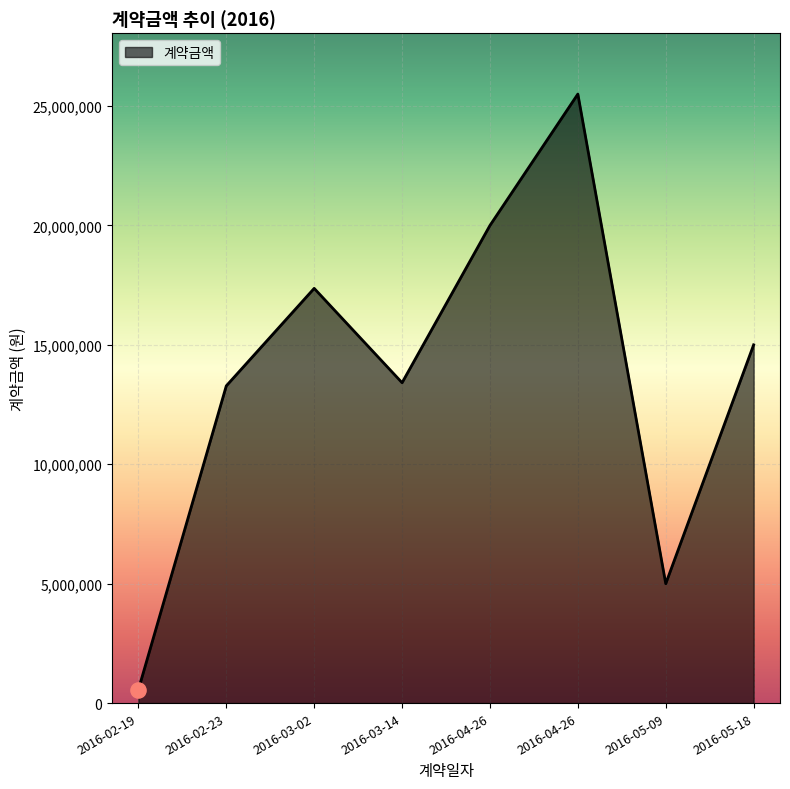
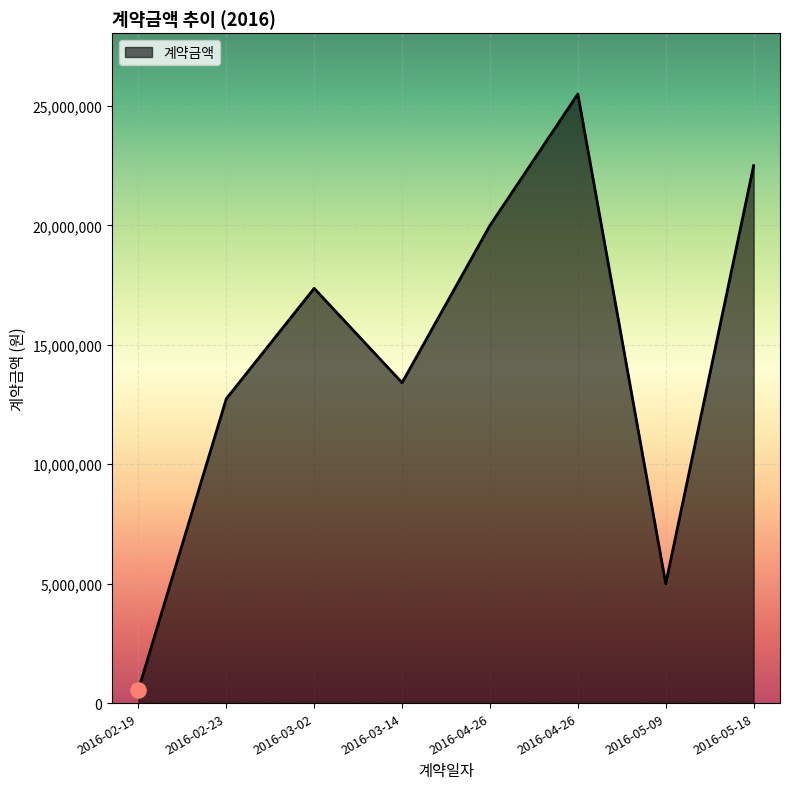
  {
    "계약금액": {
-     "2016-02-23": "13,300,000",
+     "2016-02-23": "12,700,000",
      "2016-03-02": "17,400,000",
      "2016-03-14": "13,400,000",
      "2016-05-09": "5,000,000",
-     "2016-05-18": "15,000,000"
+     "2016-05-18": "22,500,000"
    }
  }
